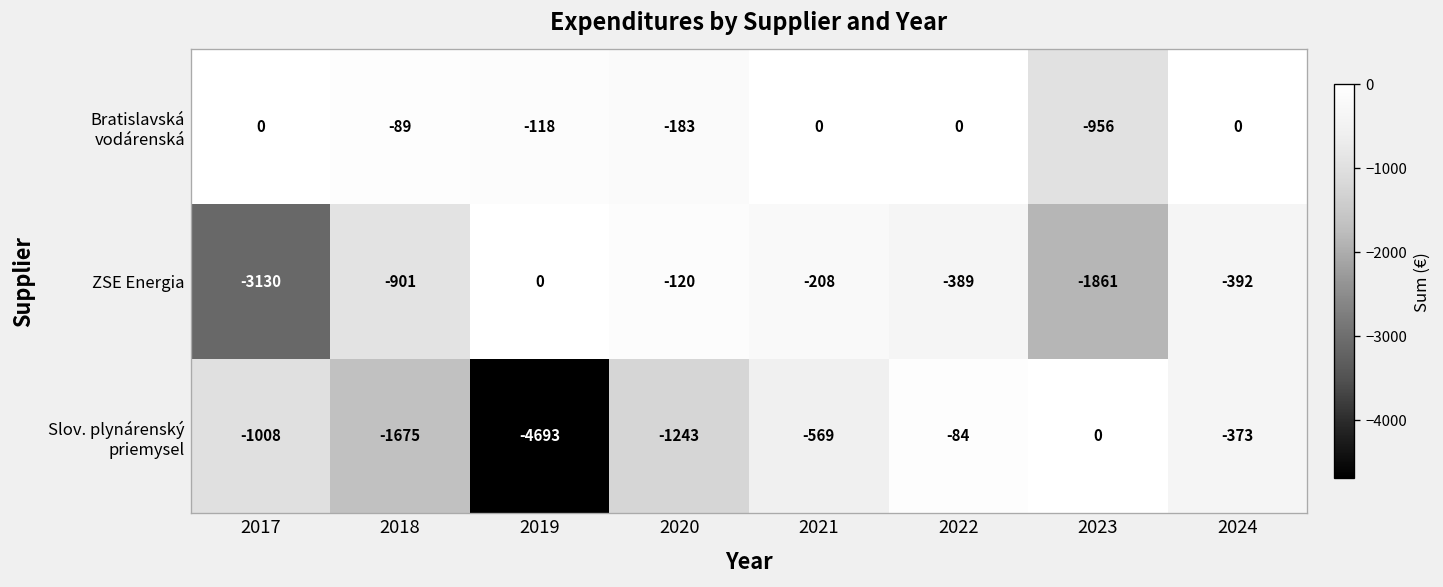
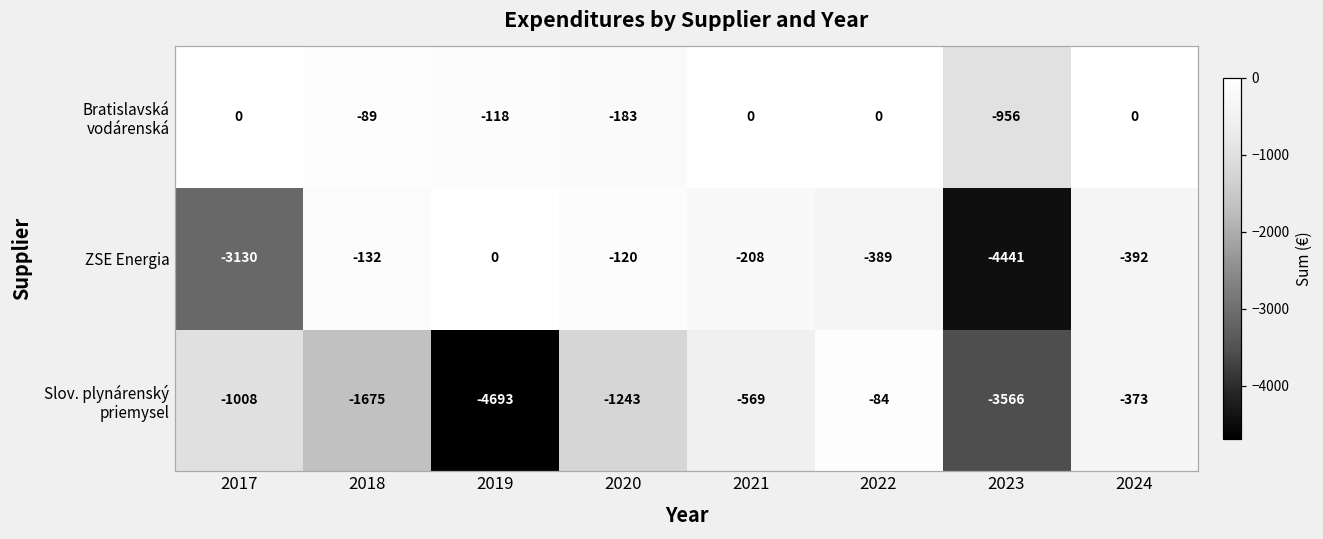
  {
    "Bratislavská vodárenská": {
      "2017": 0,
      "2018": -89,
      "2019": -118,
      "2020": -183,
      "2021": 0,
      "2022": 0,
      "2023": -956,
      "2024": 0
    },
    "ZSE Energia": {
      "2017": -3130,
-     "2018": -901,
+     "2018": -132,
      "2019": 0,
      "2020": -120,
      "2021": -208,
      "2022": -389,
-     "2023": -1861,
+     "2023": -4441,
      "2024": -392
    },
    "Slov. plynárenský priemysel": {
      "2017": -1008,
      "2018": -1675,
      "2019": -4693,
      "2020": -1243,
      "2021": -569,
      "2022": -84,
-     "2023": 0,
+     "2023": -3566,
      "2024": -373
    }
  }
